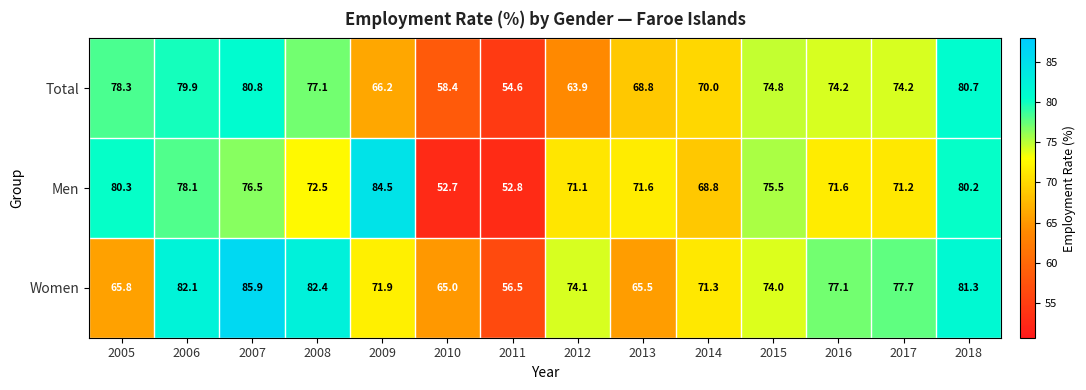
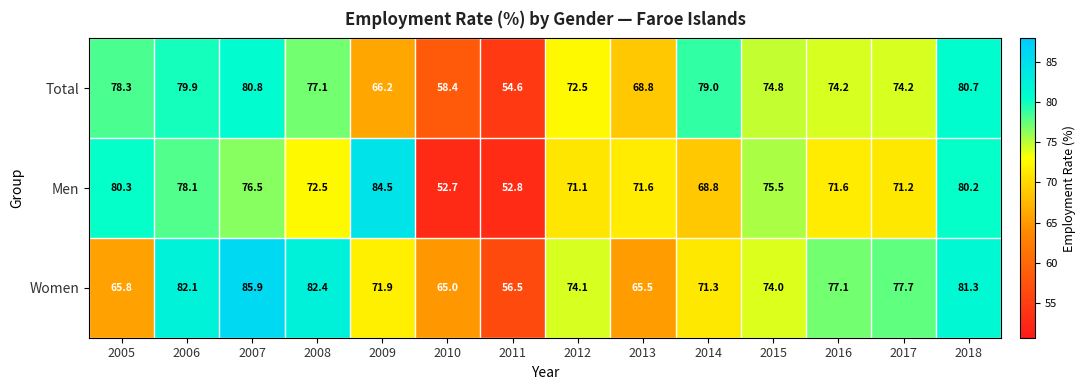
  {
    "Total": {
      "2005": 78.3,
      "2006": 79.9,
      "2007": 80.8,
      "2008": 77.1,
      "2009": 66.2,
      "2010": 58.4,
      "2011": 54.6,
-     "2012": 63.9,
+     "2012": 72.5,
      "2013": 68.8,
-     "2014": 70.0,
+     "2014": 79.0,
      "2015": 74.8,
      "2016": 74.2,
      "2017": 74.2,
      "2018": 80.7
    },
    "Men": {
      "2005": 80.3,
      "2006": 78.1,
      "2007": 76.5,
      "2008": 72.5,
      "2009": 84.5,
      "2010": 52.7,
      "2011": 52.8,
      "2012": 71.1,
      "2013": 71.6,
      "2014": 68.8,
      "2015": 75.5,
      "2016": 71.6,
      "2017": 71.2,
      "2018": 80.2
    },
    "Women": {
      "2005": 65.8,
      "2006": 82.1,
      "2007": 85.9,
      "2008": 82.4,
      "2009": 71.9,
      "2010": 65.0,
      "2011": 56.5,
      "2012": 74.1,
      "2013": 65.5,
      "2014": 71.3,
      "2015": 74.0,
      "2016": 77.1,
      "2017": 77.7,
      "2018": 81.3
    }
  }
